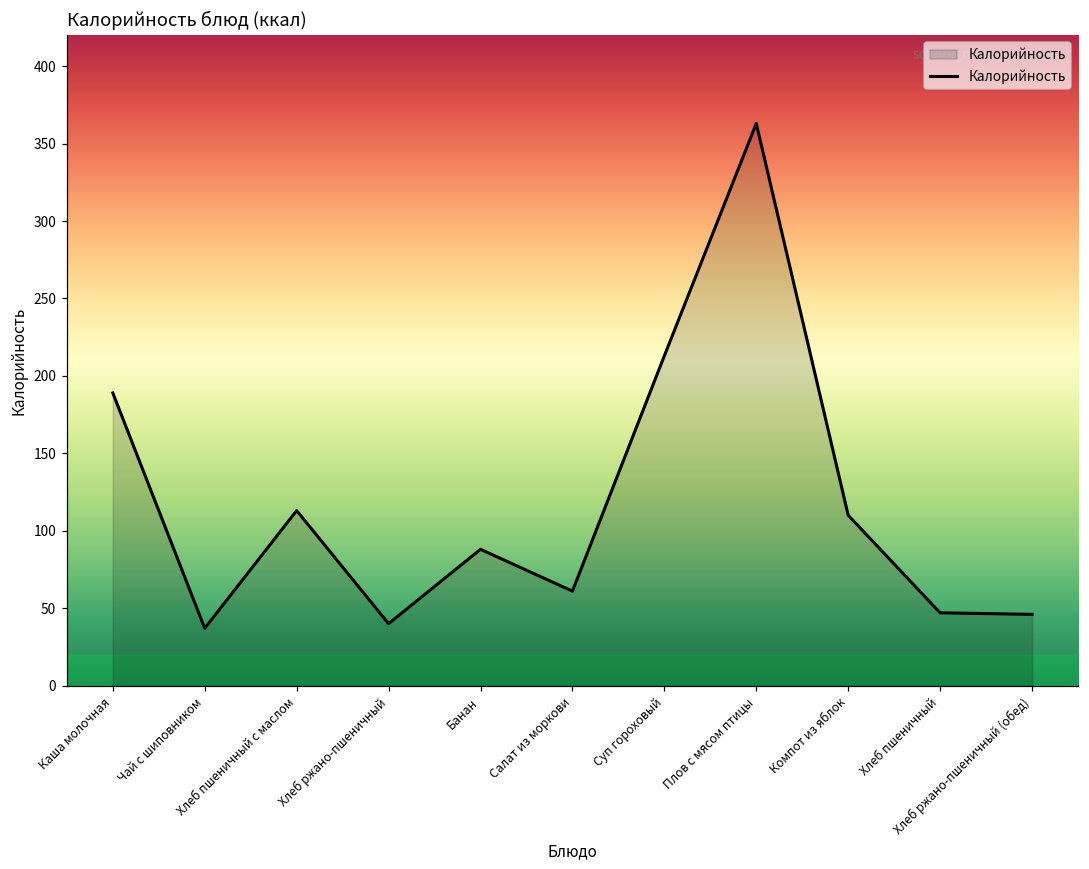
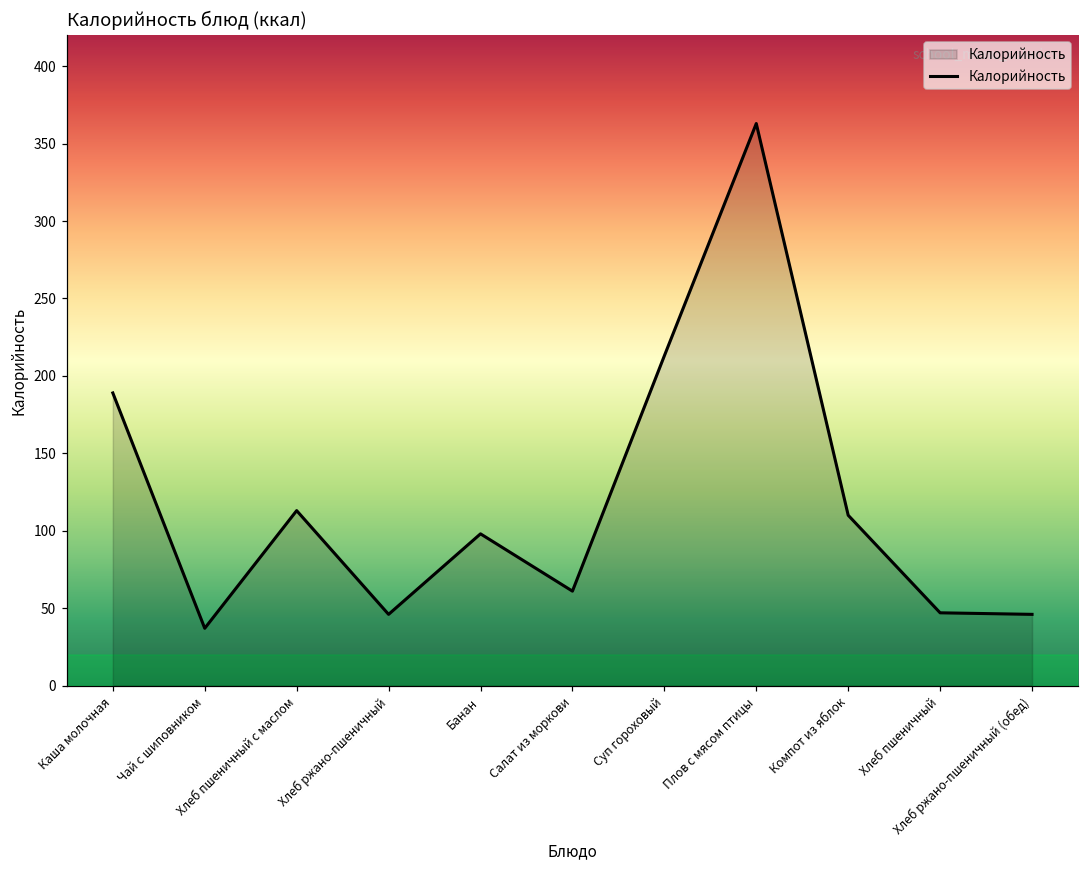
  {
    "Каша молочная": 189,
    "Чай с шиповником": 37,
    "Хлеб пшеничный с маслом": 113,
-   "Хлеб ржано-пшеничный": 40,
-   "Банан": 88,
+   "Хлеб ржано-пшеничный": 46,
+   "Банан": 98,
    "Салат из моркови": 61,
    "Суп гороховый": 213,
    "Плов с мясом птицы": 363,
    "Компот из яблок": 110,
    "Хлеб пшеничный": 47,
    "Хлеб ржано-пшеничный (обед)": 46
  }
